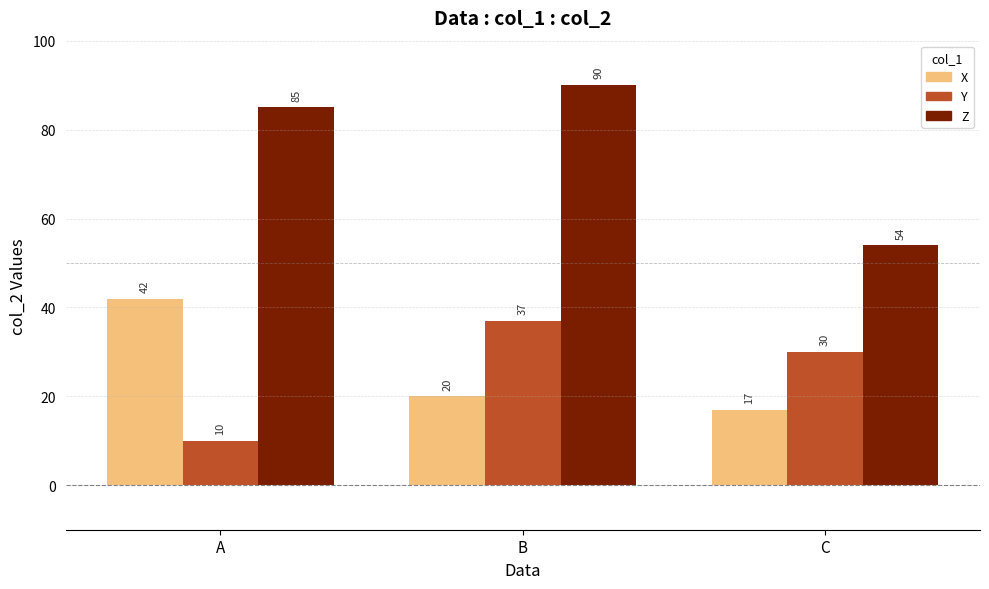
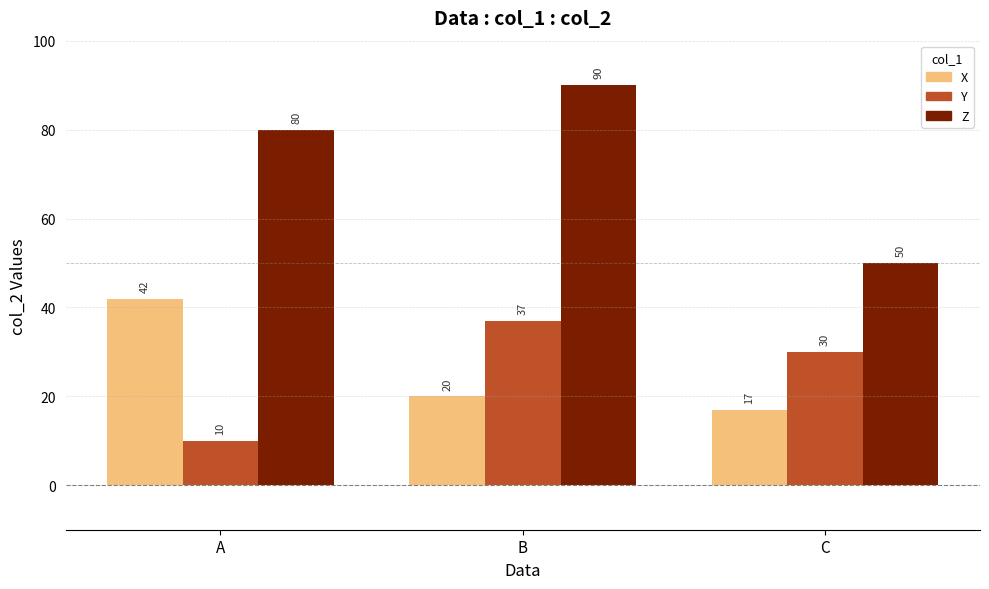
  {
    "X": {
      "A": 42,
      "B": 20,
      "C": 17
    },
    "Y": {
      "A": 10,
      "B": 37,
      "C": 30
    },
    "Z": {
-     "A": 85,
+     "A": 80,
      "B": 90,
-     "C": 54
+     "C": 50
    }
  }
